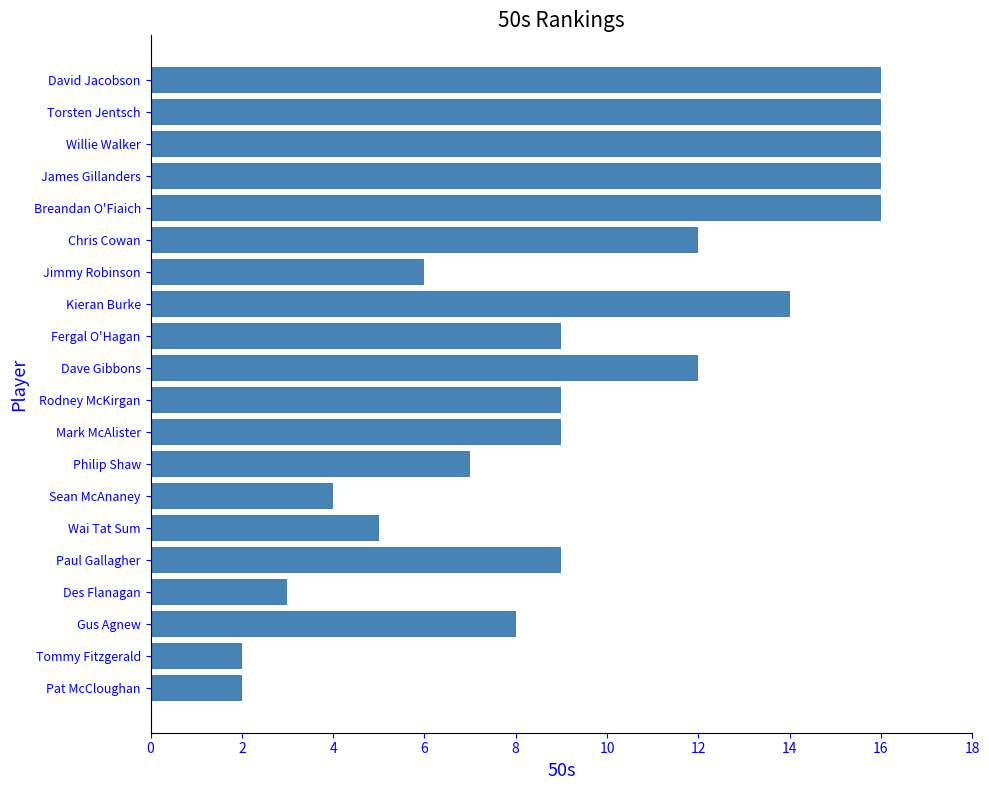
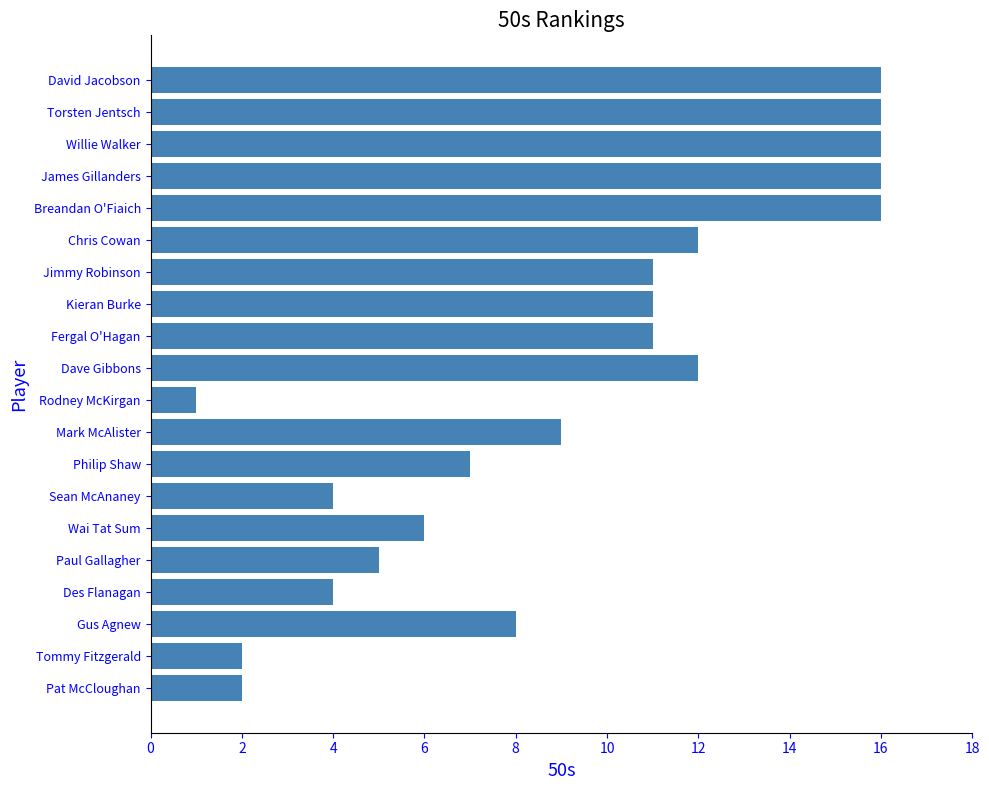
  {
    "David Jacobson": 16,
    "Torsten Jentsch": 16,
    "Willie Walker": 16,
    "James Gillanders": 16,
    "Breandan O'Fiaich": 16,
    "Chris Cowan": 12,
-   "Jimmy Robinson": 6,
-   "Kieran Burke": 14,
-   "Fergal O'Hagan": 9,
+   "Jimmy Robinson": 11,
+   "Kieran Burke": 11,
+   "Fergal O'Hagan": 11,
    "Dave Gibbons": 12,
-   "Rodney McKirgan": 9,
+   "Rodney McKirgan": 1,
    "Mark McAlister": 9,
    "Philip Shaw": 7,
    "Sean McAnaney": 4,
-   "Wai Tat Sum": 5,
-   "Paul Gallagher": 9,
-   "Des Flanagan": 3,
+   "Wai Tat Sum": 6,
+   "Paul Gallagher": 5,
+   "Des Flanagan": 4,
    "Gus Agnew": 8,
    "Tommy Fitzgerald": 2,
    "Pat McCloughan": 2
  }
